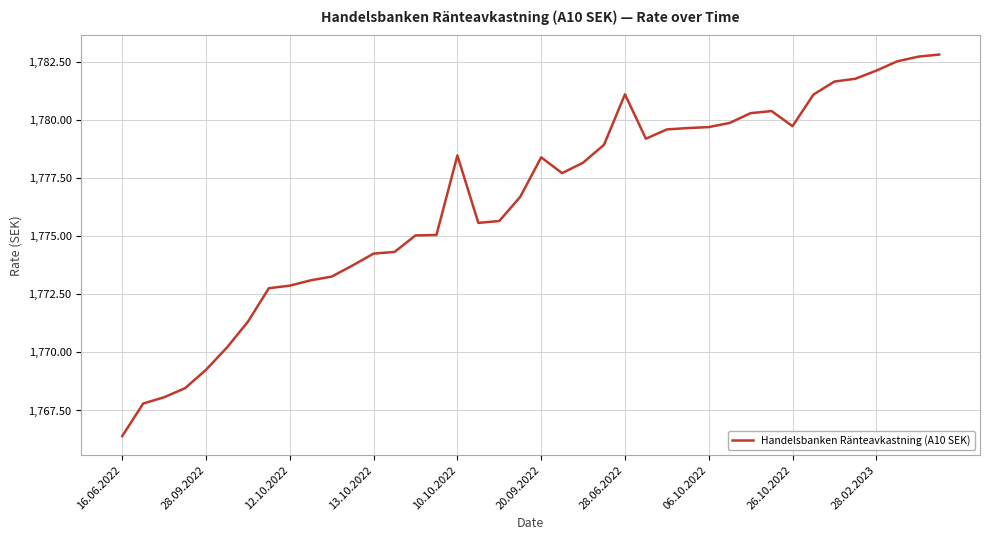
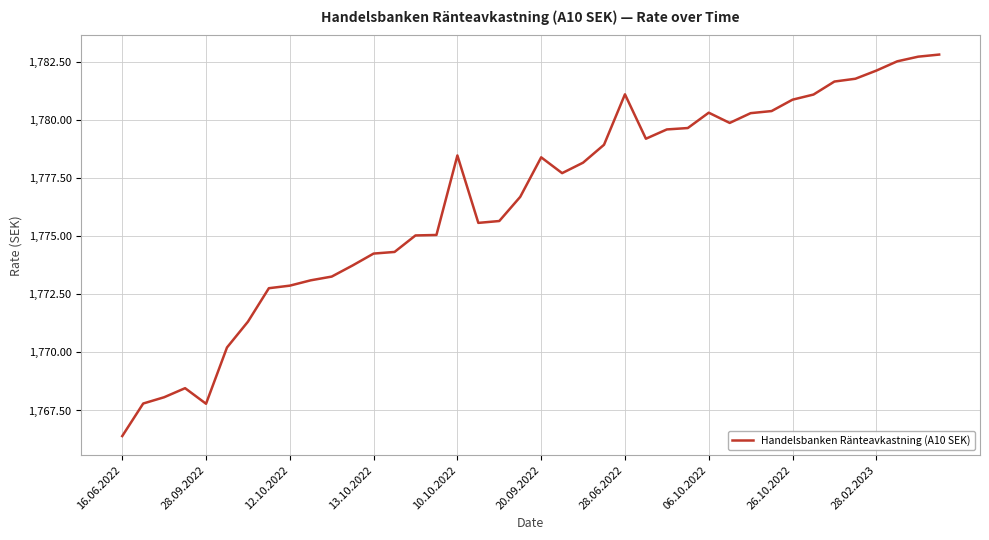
  {
    "16.06.2022": "1,766.4",
-   "28.09.2022": "1,769.3",
+   "28.09.2022": "1,767.8",
    "12.10.2022": "1,772.9",
    "13.10.2022": "1,774.3",
    "10.10.2022": "1,778.5",
    "20.09.2022": "1,778.4",
    "28.06.2022": "1,781.1",
-   "06.10.2022": "1,779.7",
-   "26.10.2022": "1,779.7",
+   "06.10.2022": "1,780.3",
+   "26.10.2022": "1,780.9",
    "28.02.2023": "1,782.1"
  }
